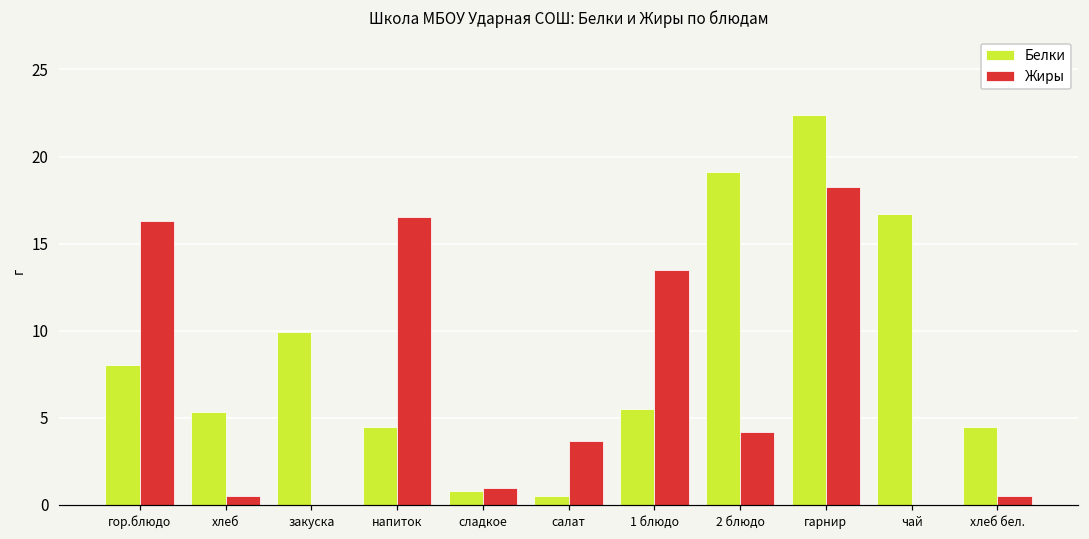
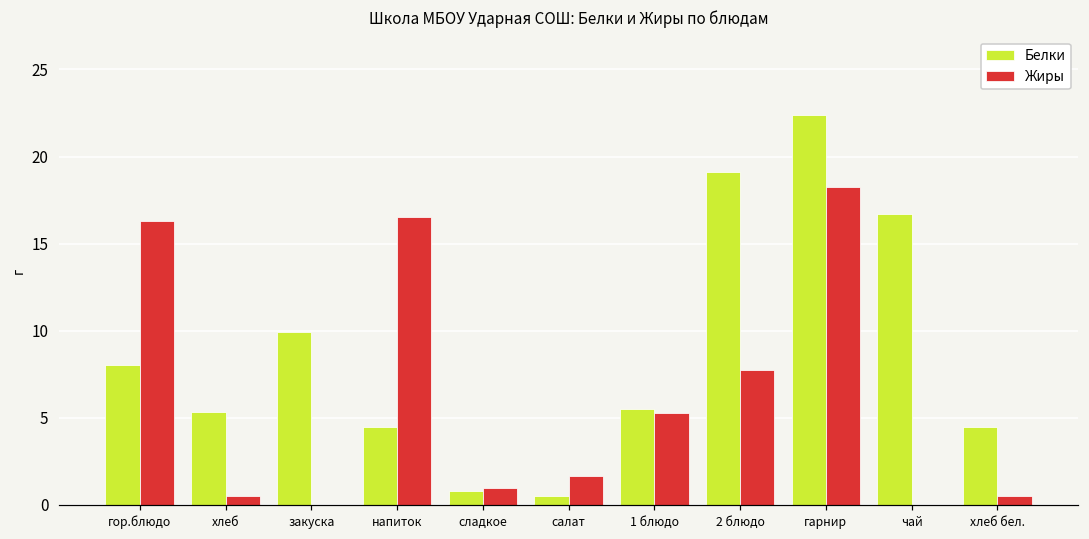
  {
    "Белки": {
      "гор.блюдо": 8.1,
      "хлеб": 5.4,
      "закуска": 9.9,
      "напиток": 4.5,
      "сладкое": 0.8,
      "салат": 0.5,
      "1 блюдо": 5.5,
      "2 блюдо": 19.1,
      "гарнир": 22.4,
      "чай": 16.7,
      "хлеб бел.": 4.5
    },
    "Жиры": {
      "гор.блюдо": 16.3,
      "хлеб": 0.5,
      "закуска": 0.0,
      "напиток": 16.5,
      "сладкое": 1.0,
-     "салат": 3.7,
-     "1 блюдо": 13.5,
-     "2 блюдо": 4.2,
+     "салат": 1.7,
+     "1 блюдо": 5.3,
+     "2 блюдо": 7.7,
      "гарнир": 18.2,
      "чай": 0.0,
      "хлеб бел.": 0.5
    }
  }
